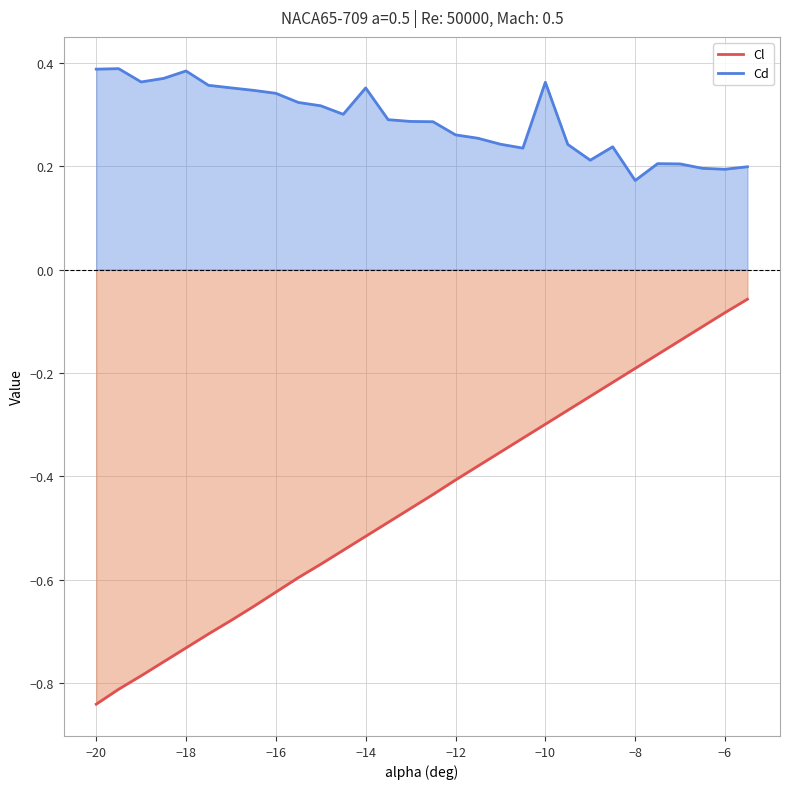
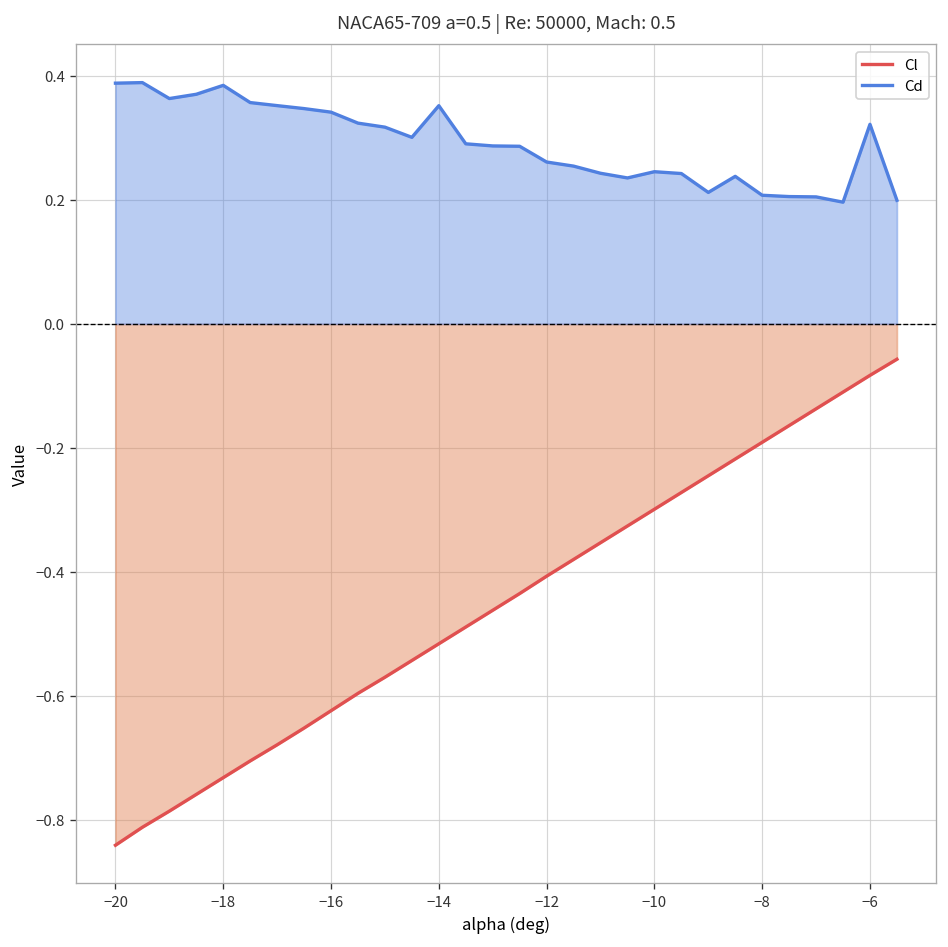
  {
    "Cd": {
      "−20": 0.39,
      "−18": 0.38,
      "−16": 0.34,
      "−14": 0.35,
      "−12": 0.26,
-     "−10": 0.36,
-     "−8": 0.17,
-     "−6": 0.19
+     "−10": 0.25,
+     "−8": 0.21,
+     "−6": 0.32
    }
  }
